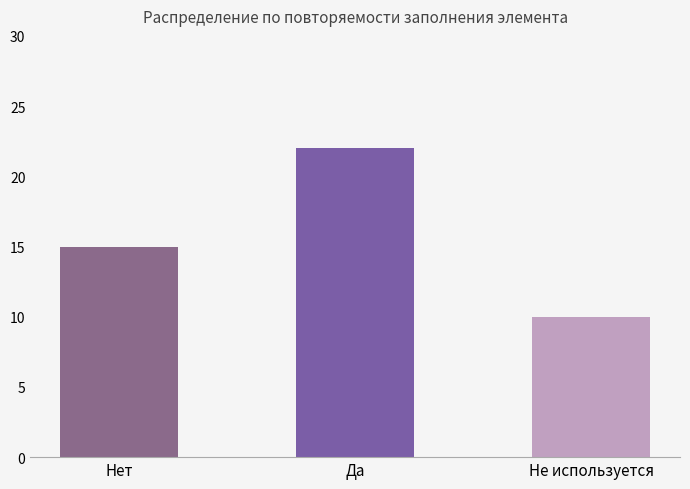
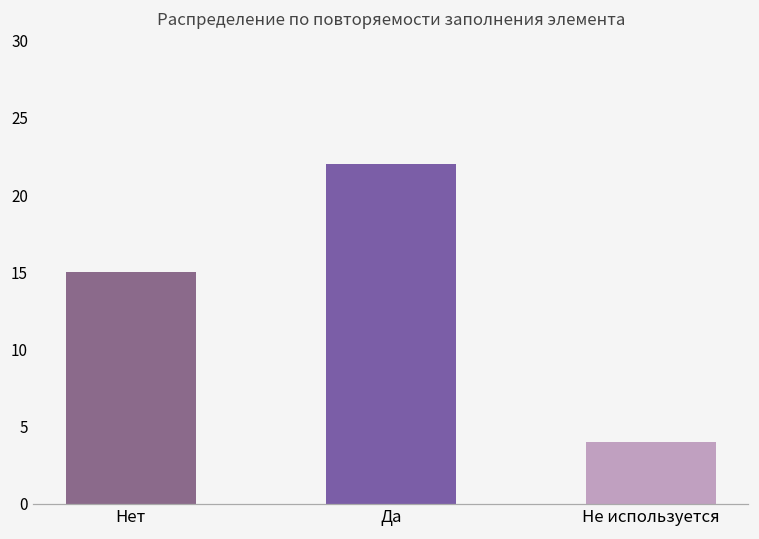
  {
    "Нет": 15,
    "Да": 22,
-   "Не используется": 10
+   "Не используется": 4
  }
